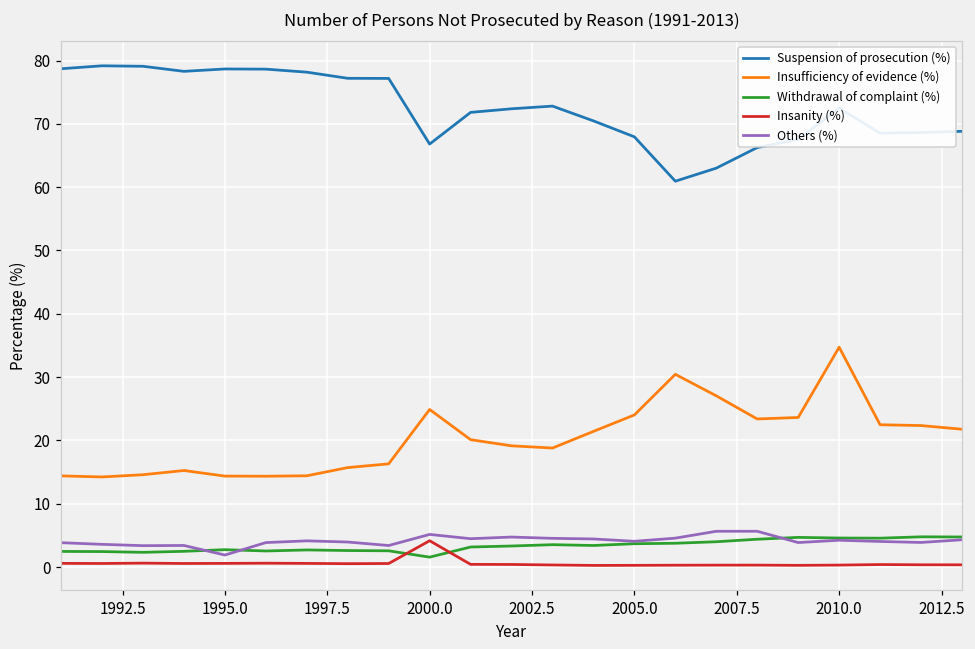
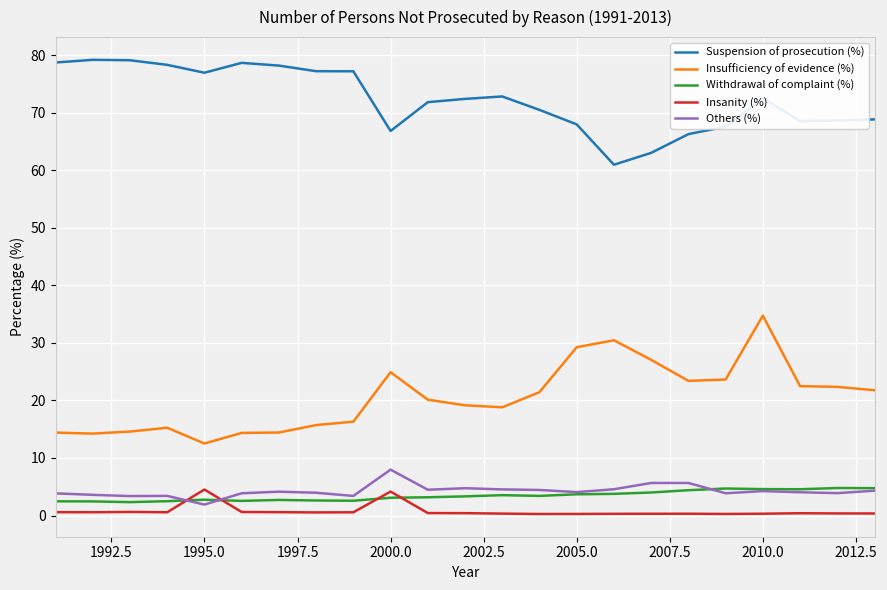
  {
    "Suspension of prosecution (%)": {
-     "1995.0": 79,
+     "1995.0": 77,
      "2000.0": 67,
      "2005.0": 68
    },
    "Insufficiency of evidence (%)": {
-     "1995.0": 14,
+     "1995.0": 13,
      "2000.0": 25,
-     "2005.0": 24,
+     "2005.0": 29,
      "2010.0": 35
    },
    "Withdrawal of complaint (%)": {
      "1995.0": 3,
-     "2000.0": 2
+     "2000.0": 3
    },
    "Insanity (%)": {
-     "1995.0": 1,
+     "1995.0": 5,
      "2000.0": 4,
      "2005.0": 0,
      "2010.0": 0
    },
    "Others (%)": {
      "1995.0": 2,
-     "2000.0": 5
+     "2000.0": 8
    }
  }
